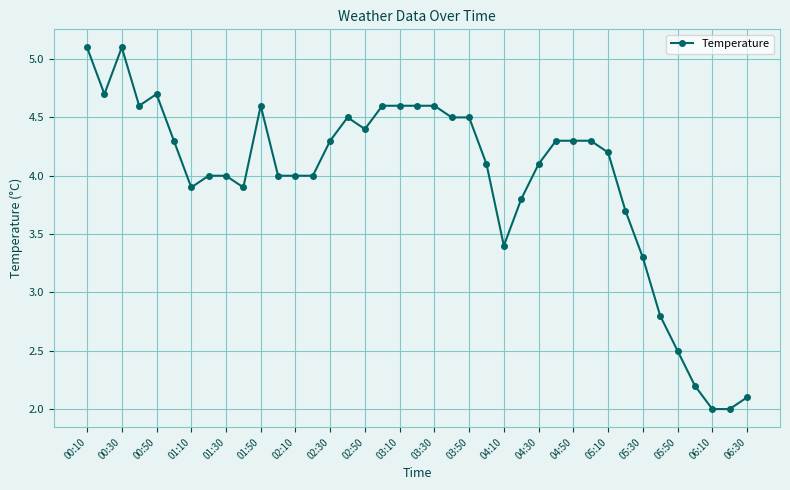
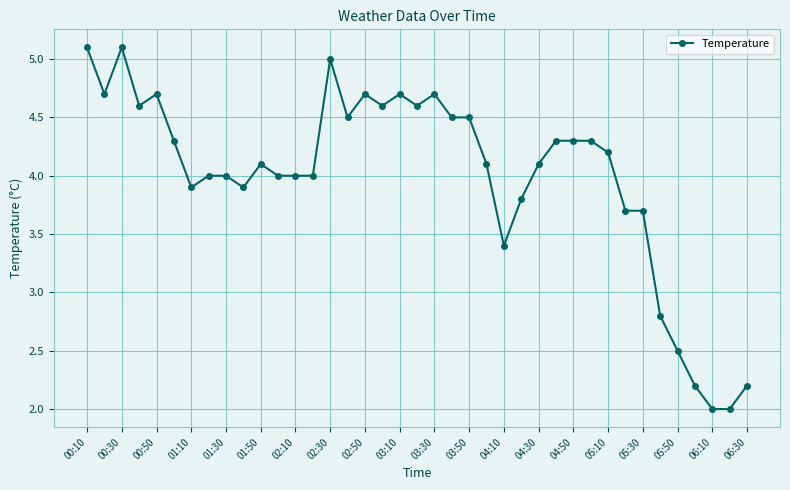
  {
    "00:10": 5.1,
    "00:30": 5.1,
    "00:50": 4.7,
    "01:10": 3.9,
    "01:30": 4.0,
-   "01:50": 4.6,
+   "01:50": 4.1,
    "02:10": 4.0,
-   "02:30": 4.3,
-   "02:50": 4.4,
-   "03:10": 4.6,
-   "03:30": 4.6,
+   "02:30": 5.0,
+   "02:50": 4.7,
+   "03:10": 4.7,
+   "03:30": 4.7,
    "03:50": 4.5,
    "04:10": 3.4,
    "04:30": 4.1,
    "04:50": 4.3,
    "05:10": 4.2,
-   "05:30": 3.3,
+   "05:30": 3.7,
    "05:50": 2.5,
    "06:10": 2.0,
-   "06:30": 2.1
+   "06:30": 2.2
  }
